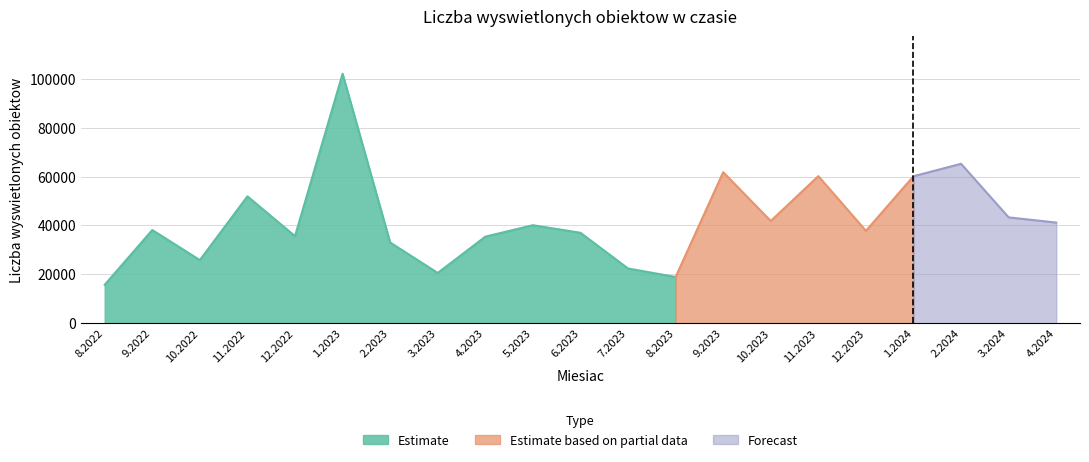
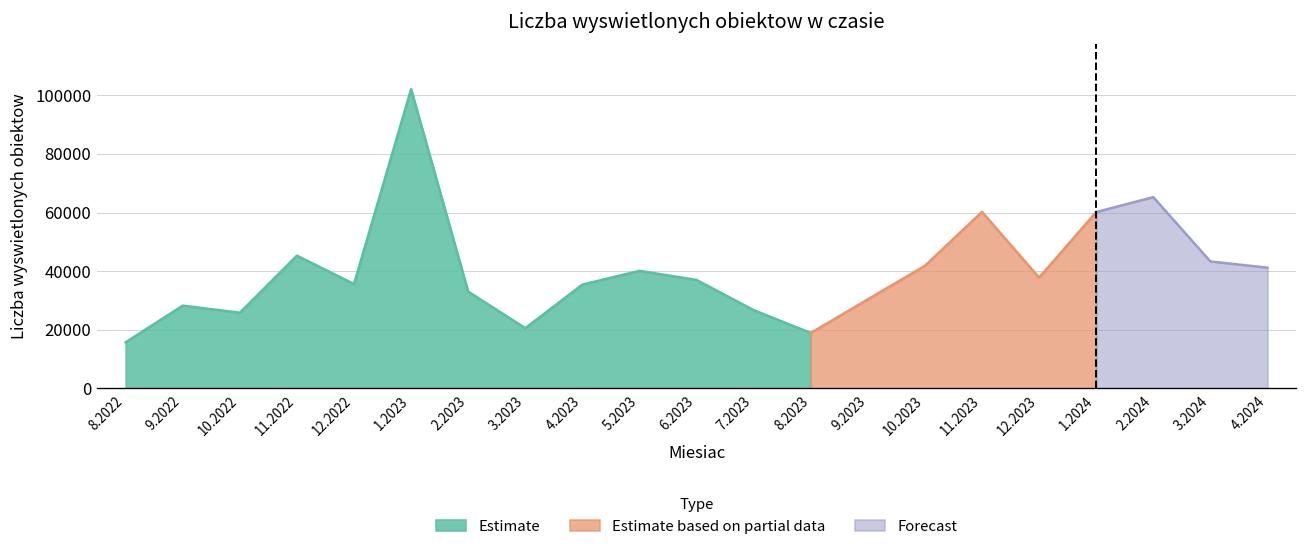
  {
    "Estimate": {
      "8.2022": 16000,
-     "9.2022": 38000,
+     "9.2022": 28000,
      "10.2022": 26000,
-     "11.2022": 52000,
+     "11.2022": 45000,
      "12.2022": 36000,
      "1.2023": 102000,
      "2.2023": 33000,
      "3.2023": 21000,
      "4.2023": 35000,
      "5.2023": 40000,
      "6.2023": 37000,
-     "7.2023": 22000
+     "7.2023": 27000
    },
    "Estimate based on partial data": {
-     "9.2023": 62000,
+     "9.2023": 30000,
      "10.2023": 42000,
      "11.2023": 60000,
      "12.2023": 38000
    },
    "Forecast": {
      "2.2024": 65000,
      "3.2024": 43000,
      "4.2024": 41000
    }
  }
